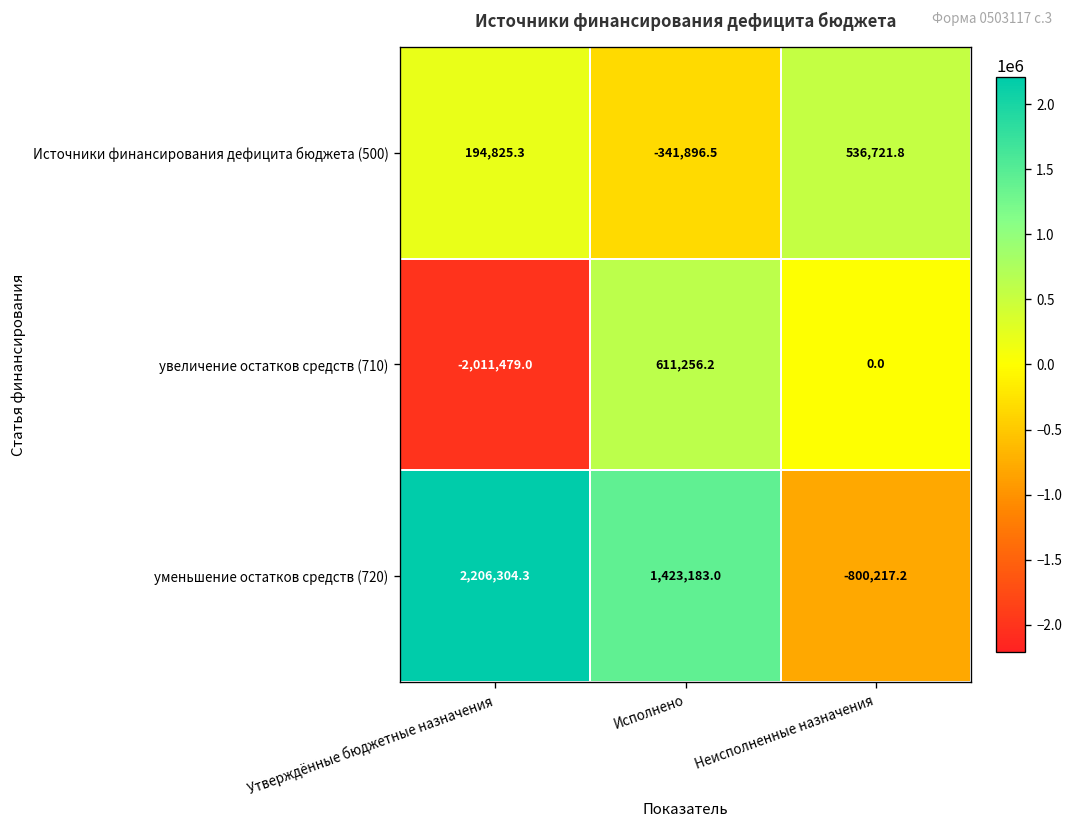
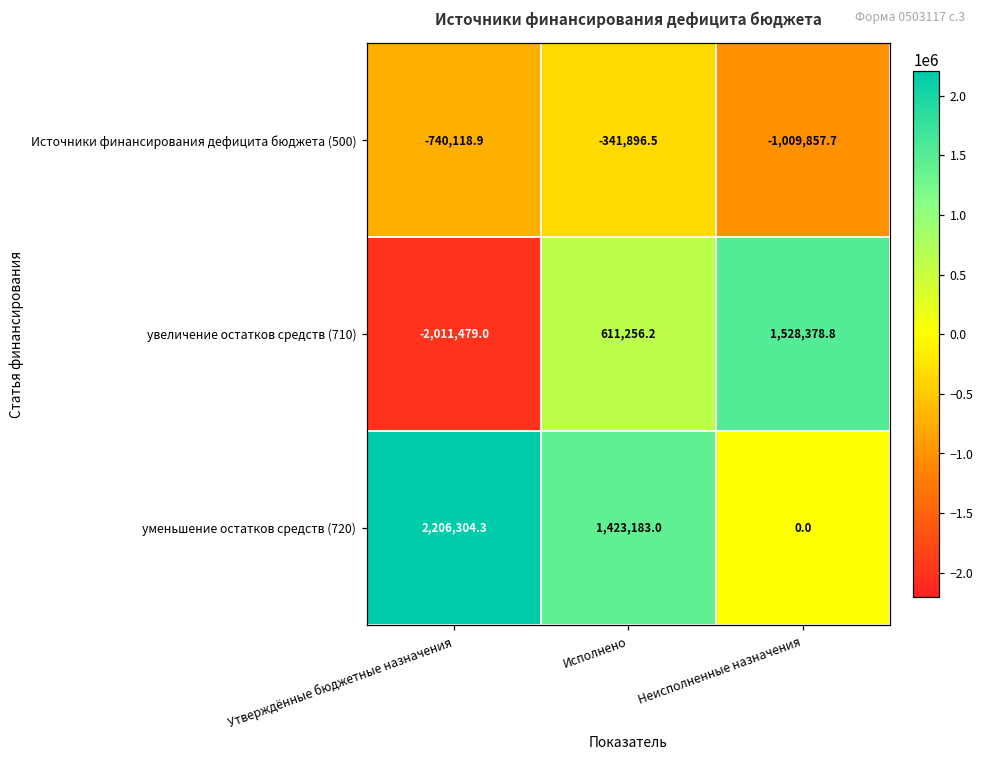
  {
    "Источники финансирования дефицита бюджета (500)": {
-     "Утверждённые бюджетные назначения": "194,825.3",
+     "Утверждённые бюджетные назначения": "-740,118.9",
      "Исполнено": "-341,896.5",
-     "Неисполненные назначения": "536,721.8"
+     "Неисполненные назначения": "-1,009,857.7"
    },
    "увеличение остатков средств (710)": {
      "Утверждённые бюджетные назначения": "-2,011,479.0",
      "Исполнено": "611,256.2",
-     "Неисполненные назначения": "0.0"
+     "Неисполненные назначения": "1,528,378.8"
    },
    "уменьшение остатков средств (720)": {
      "Утверждённые бюджетные назначения": "2,206,304.3",
      "Исполнено": "1,423,183.0",
-     "Неисполненные назначения": "-800,217.2"
+     "Неисполненные назначения": "0.0"
    }
  }
